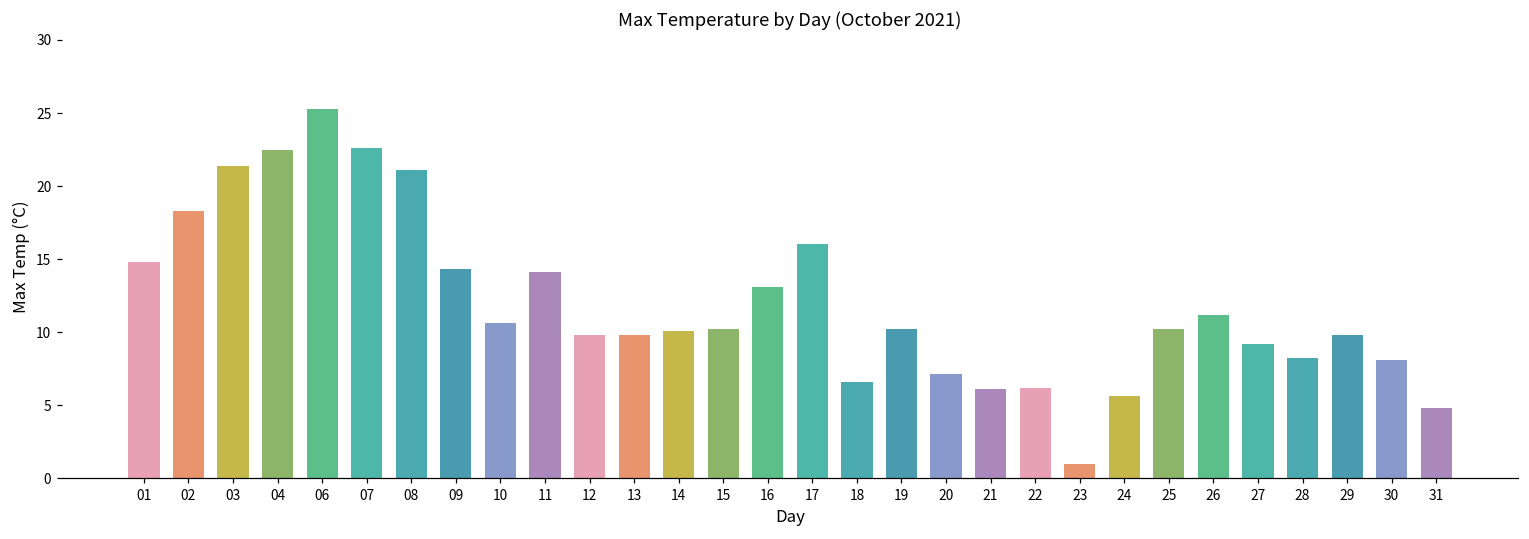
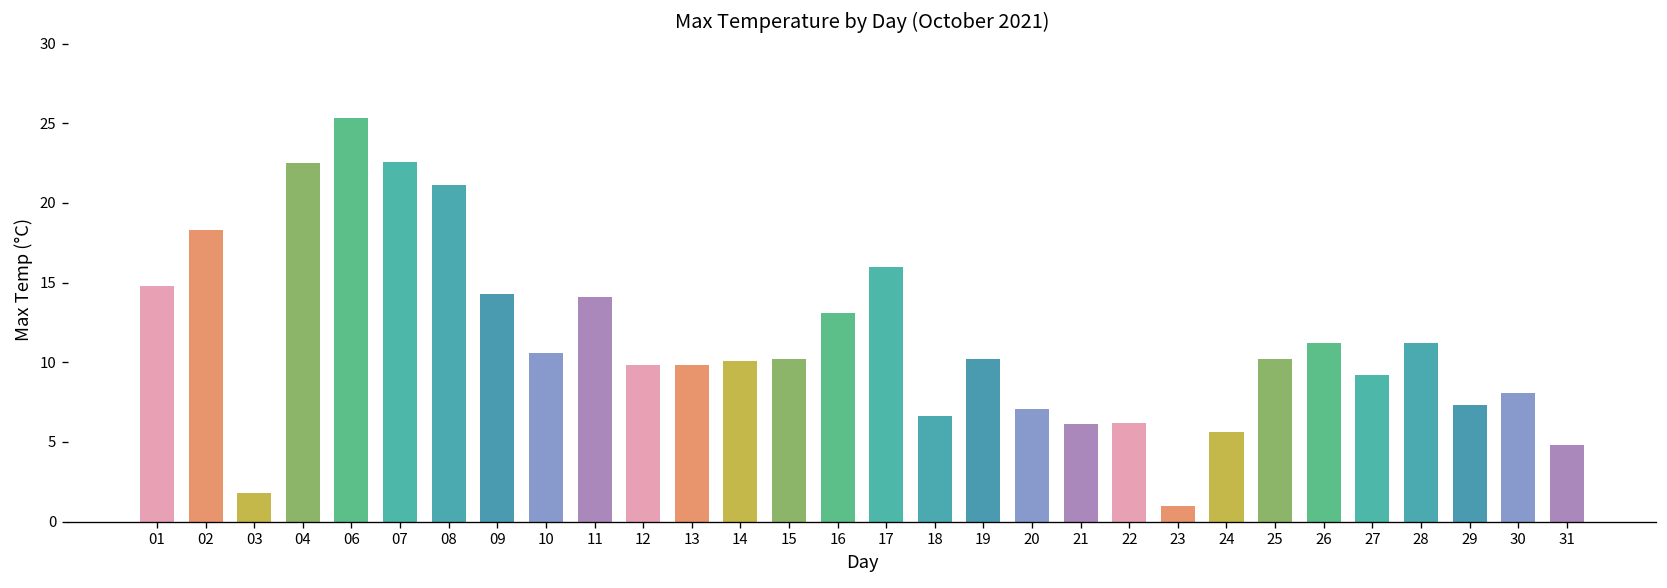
  {
    "01": 14.8,
    "02": 18.3,
-   "03": 21.4,
+   "03": 1.8,
    "04": 22.5,
    "06": 25.3,
    "07": 22.6,
    "08": 21.1,
    "09": 14.3,
    "10": 10.6,
    "11": 14.1,
    "12": 9.8,
    "13": 9.8,
    "14": 10.1,
    "15": 10.2,
    "16": 13.1,
    "17": 16.0,
    "18": 6.6,
    "19": 10.2,
    "20": 7.1,
    "21": 6.1,
    "22": 6.2,
    "23": 1.0,
    "24": 5.6,
    "25": 10.2,
    "26": 11.2,
    "27": 9.2,
-   "28": 8.2,
-   "29": 9.8,
+   "28": 11.2,
+   "29": 7.3,
    "30": 8.1,
    "31": 4.8
  }
